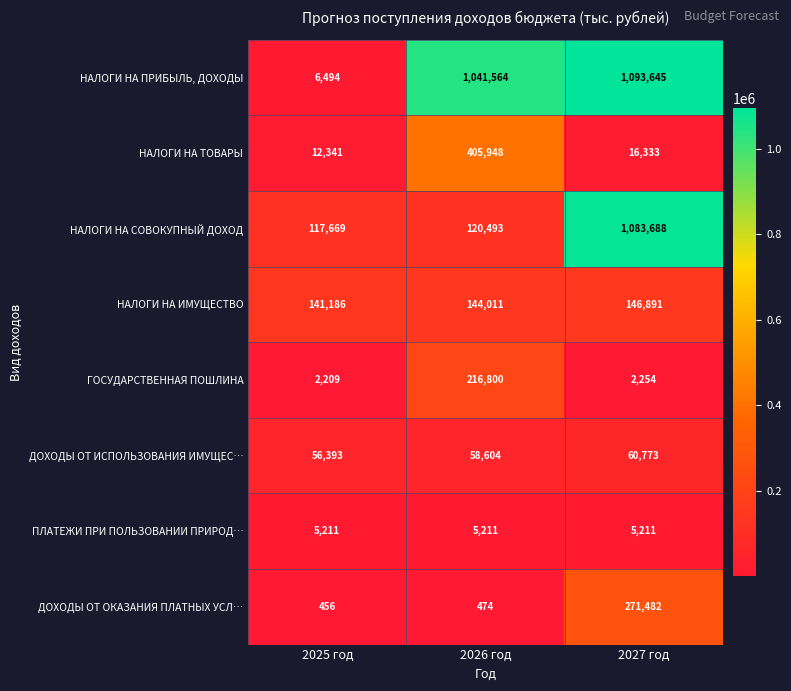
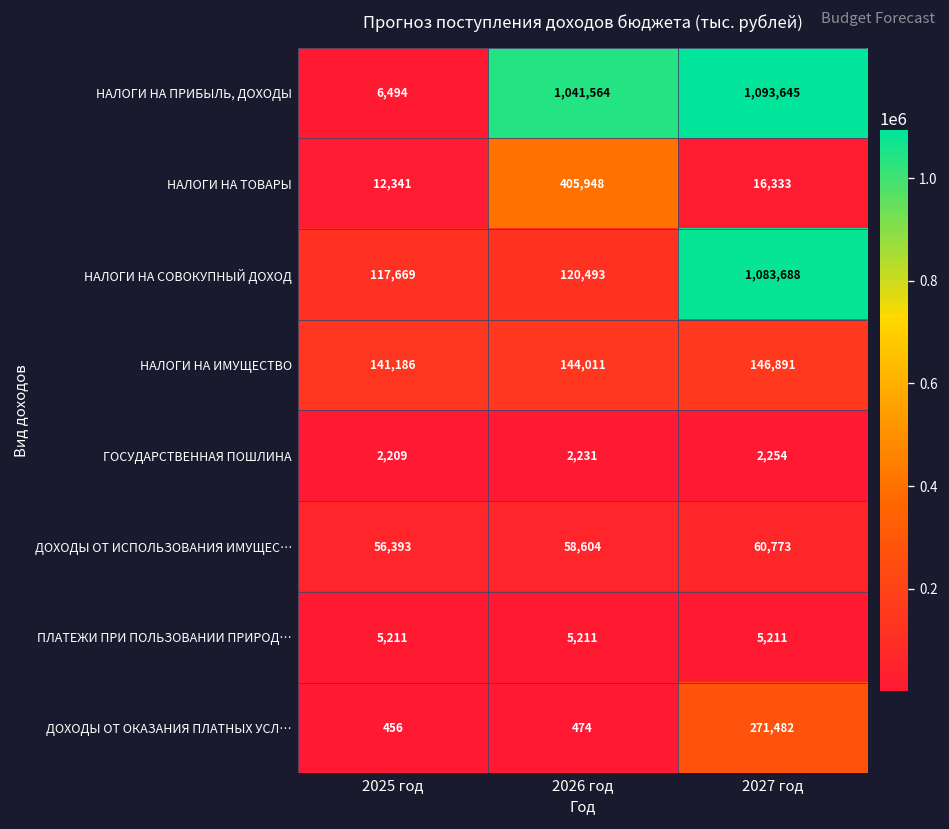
  {
    "НАЛОГИ НА ПРИБЫЛЬ, ДОХОДЫ": {
      "2025 год": "6,494",
      "2026 год": "1,041,564",
      "2027 год": "1,093,645"
    },
    "НАЛОГИ НА ТОВАРЫ": {
      "2025 год": "12,341",
      "2026 год": "405,948",
      "2027 год": "16,333"
    },
    "НАЛОГИ НА СОВОКУПНЫЙ ДОХОД": {
      "2025 год": "117,669",
      "2026 год": "120,493",
      "2027 год": "1,083,688"
    },
    "НАЛОГИ НА ИМУЩЕСТВО": {
      "2025 год": "141,186",
      "2026 год": "144,011",
      "2027 год": "146,891"
    },
    "ГОСУДАРСТВЕННАЯ ПОШЛИНА": {
      "2025 год": "2,209",
-     "2026 год": "216,800",
+     "2026 год": "2,231",
      "2027 год": "2,254"
    },
    "ДОХОДЫ ОТ ИСПОЛЬЗОВАНИЯ ИМУЩЕС…": {
      "2025 год": "56,393",
      "2026 год": "58,604",
      "2027 год": "60,773"
    },
    "ПЛАТЕЖИ ПРИ ПОЛЬЗОВАНИИ ПРИРОД…": {
      "2025 год": "5,211",
      "2026 год": "5,211",
      "2027 год": "5,211"
    },
    "ДОХОДЫ ОТ ОКАЗАНИЯ ПЛАТНЫХ УСЛ…": {
      "2025 год": "456",
      "2026 год": "474",
      "2027 год": "271,482"
    }
  }
